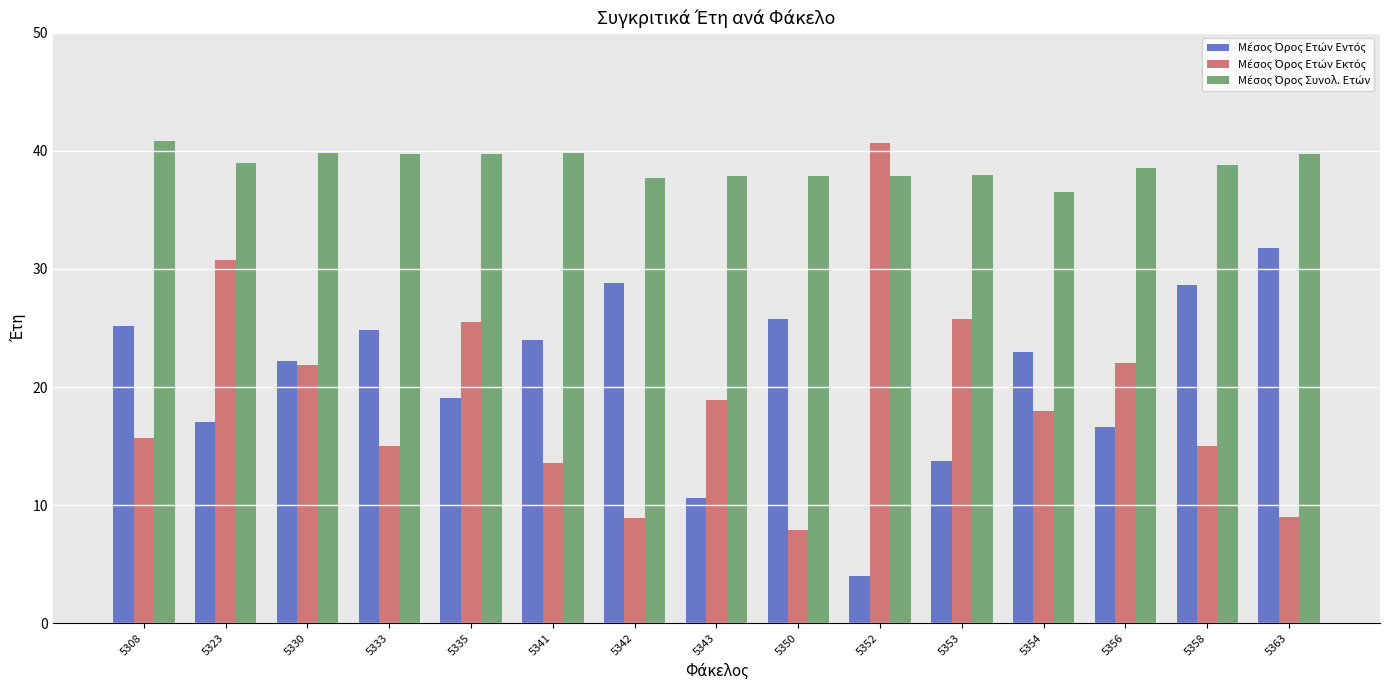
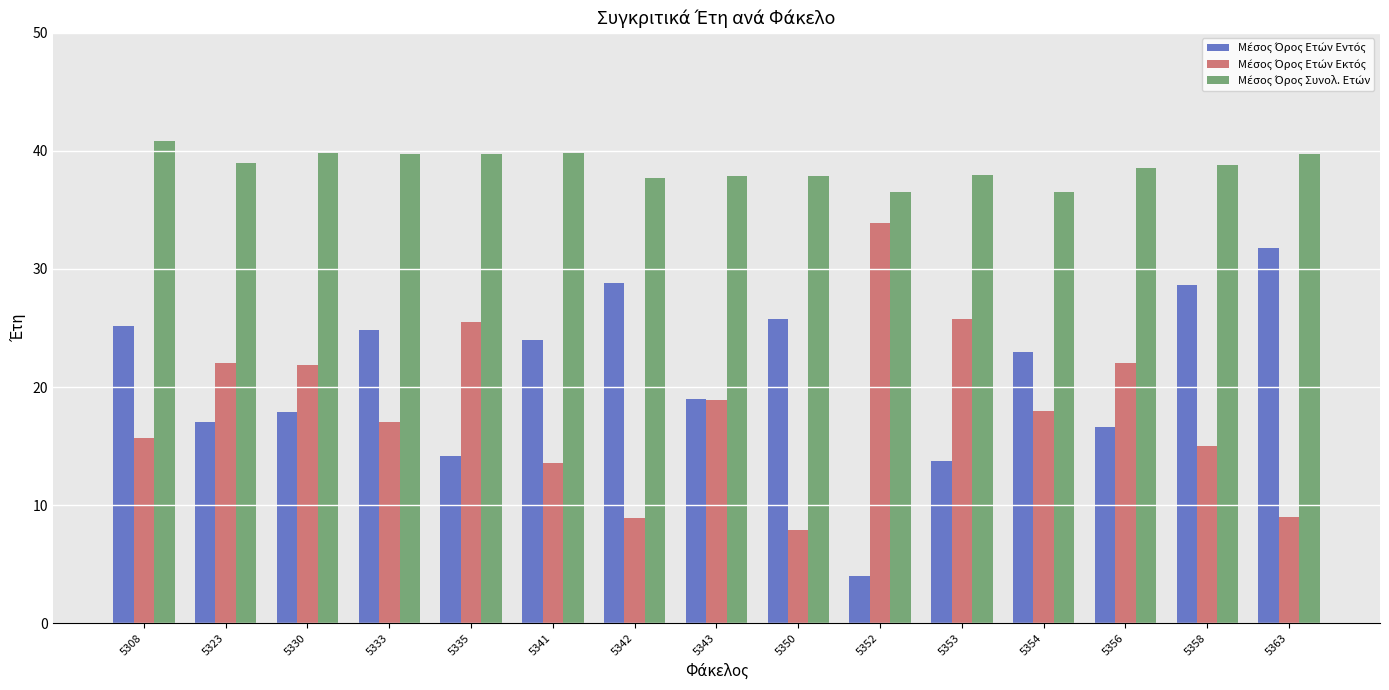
  {
    "Μέσος Όρος Ετών Εντός": {
      "5308": 25.2,
      "5323": 17.0,
-     "5330": 22.2,
+     "5330": 17.9,
      "5333": 24.8,
-     "5335": 19.1,
+     "5335": 14.2,
      "5341": 24.0,
      "5342": 28.8,
-     "5343": 10.6,
+     "5343": 19.0,
      "5350": 25.8,
      "5352": 4.0,
      "5353": 13.7,
      "5354": 23.0,
      "5356": 16.6,
      "5358": 28.6,
      "5363": 31.8
    },
    "Μέσος Όρος Ετών Εκτός": {
      "5308": 15.7,
-     "5323": 30.8,
+     "5323": 22.0,
      "5330": 21.9,
-     "5333": 15,
+     "5333": 17,
      "5335": 25.5,
      "5341": 13.6,
      "5342": 8.9,
      "5343": 18.9,
      "5350": 7.9,
-     "5352": 40.7,
+     "5352": 33.9,
      "5353": 25.8,
      "5354": 18.0,
      "5356": 22.0,
      "5358": 15.0,
      "5363": 9.0
    },
    "Μέσος Όρος Συνολ. Ετών": {
      "5308": 40.9,
      "5323": 39.0,
      "5330": 39.9,
      "5333": 39.8,
      "5335": 39.7,
      "5341": 39.9,
      "5342": 37.7,
      "5343": 37.9,
      "5350": 37.9,
-     "5352": 37.9,
+     "5352": 36.5,
      "5353": 38.0,
      "5354": 36.6,
      "5356": 38.5,
      "5358": 38.8,
      "5363": 39.8
    }
  }
